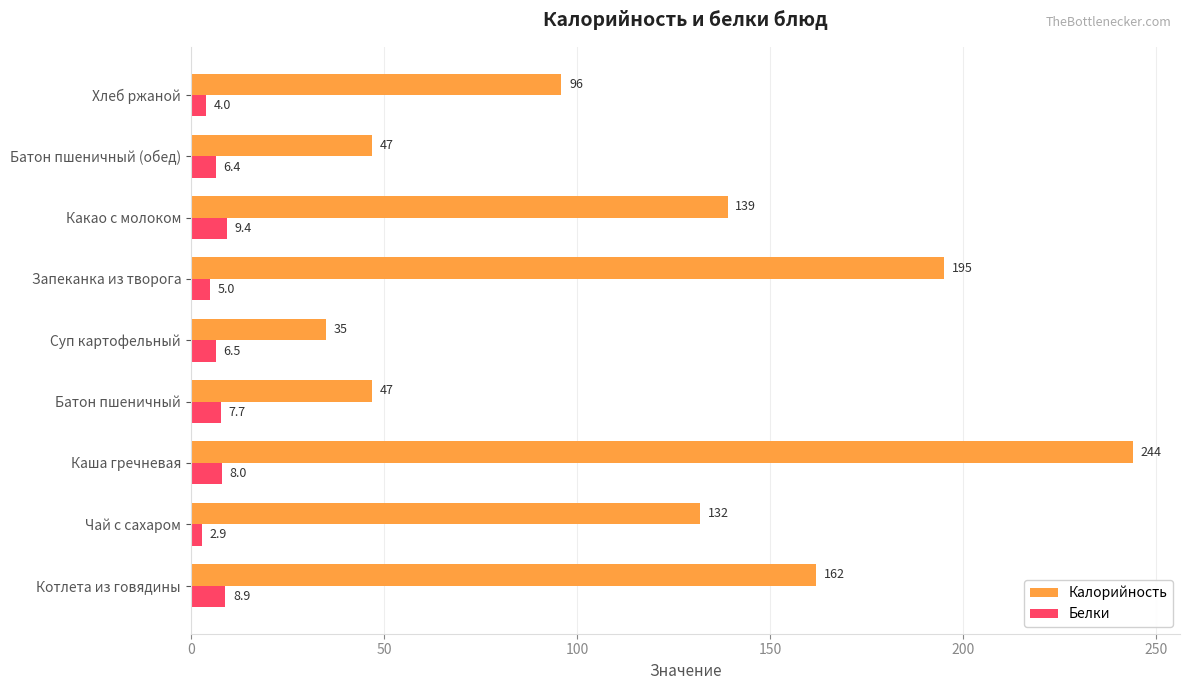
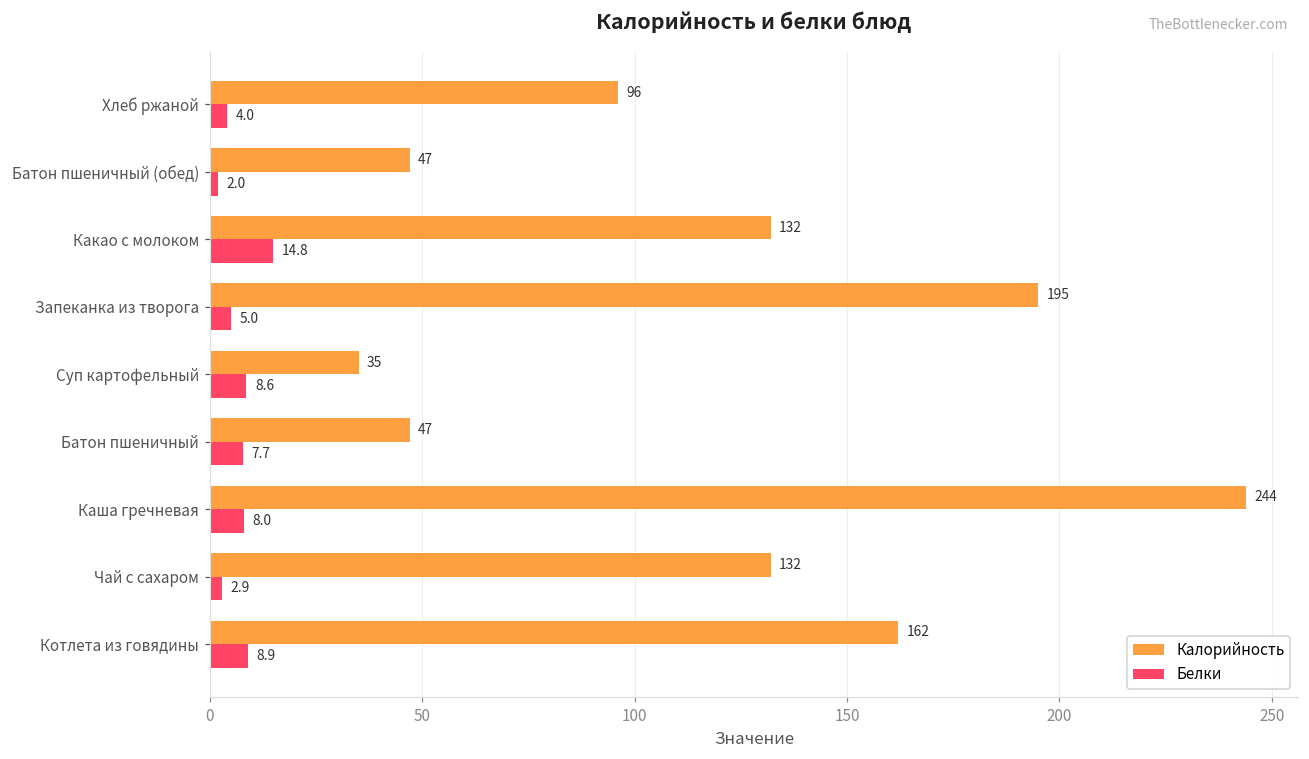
  {
    "Калорийность": {
      "Хлеб ржаной": 96,
      "Батон пшеничный (обед)": 47,
-     "Какао с молоком": 139,
+     "Какао с молоком": 132,
      "Запеканка из творога": 195,
      "Суп картофельный": 35,
      "Батон пшеничный": 47,
      "Каша гречневая": 244,
      "Чай с сахаром": 132,
      "Котлета из говядины": 162
    },
    "Белки": {
      "Хлеб ржаной": 4.0,
-     "Батон пшеничный (обед)": 6.4,
-     "Какао с молоком": 9.4,
+     "Батон пшеничный (обед)": 2.0,
+     "Какао с молоком": 14.8,
      "Запеканка из творога": 5.0,
-     "Суп картофельный": 6.5,
+     "Суп картофельный": 8.6,
      "Батон пшеничный": 7.7,
      "Каша гречневая": 8.0,
      "Чай с сахаром": 2.9,
      "Котлета из говядины": 8.9
    }
  }
